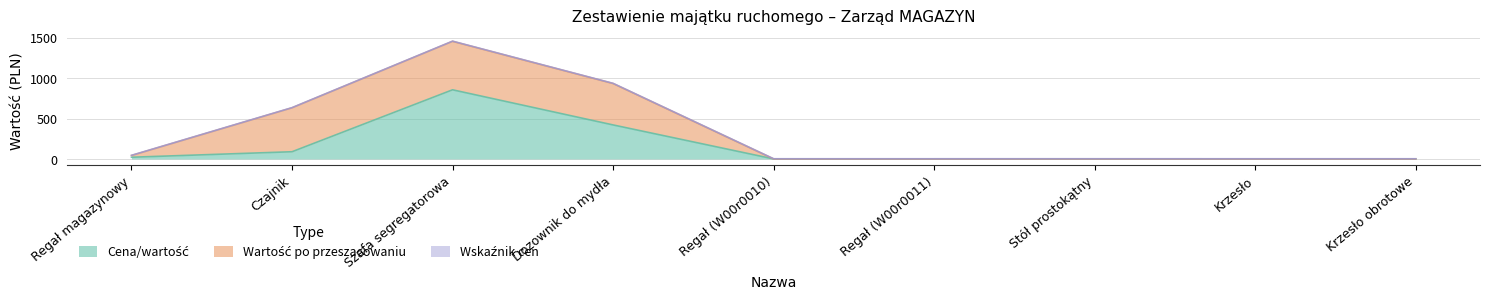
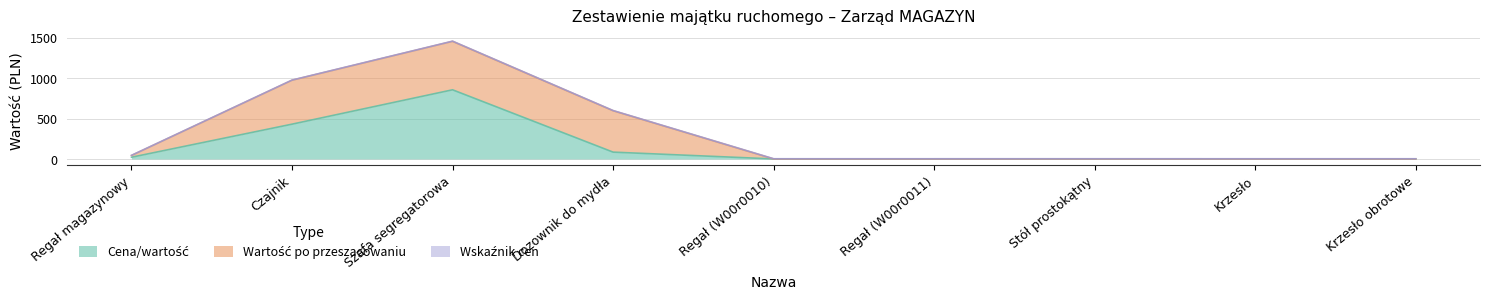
  {
    "Cena/wartość": {
-     "Czajnik": 100,
+     "Czajnik": 400,
      "Szafa segregatorowa": 900,
-     "Dozownik do mydła": 400
+     "Dozownik do mydła": 100
    }
  }
